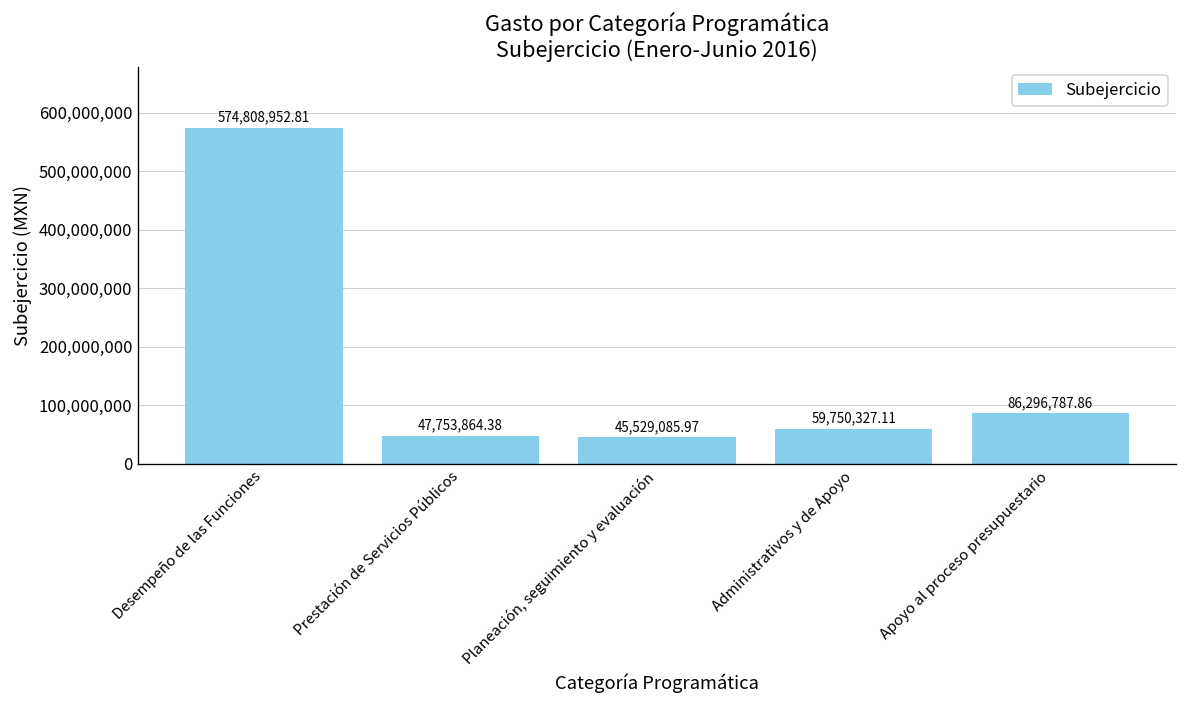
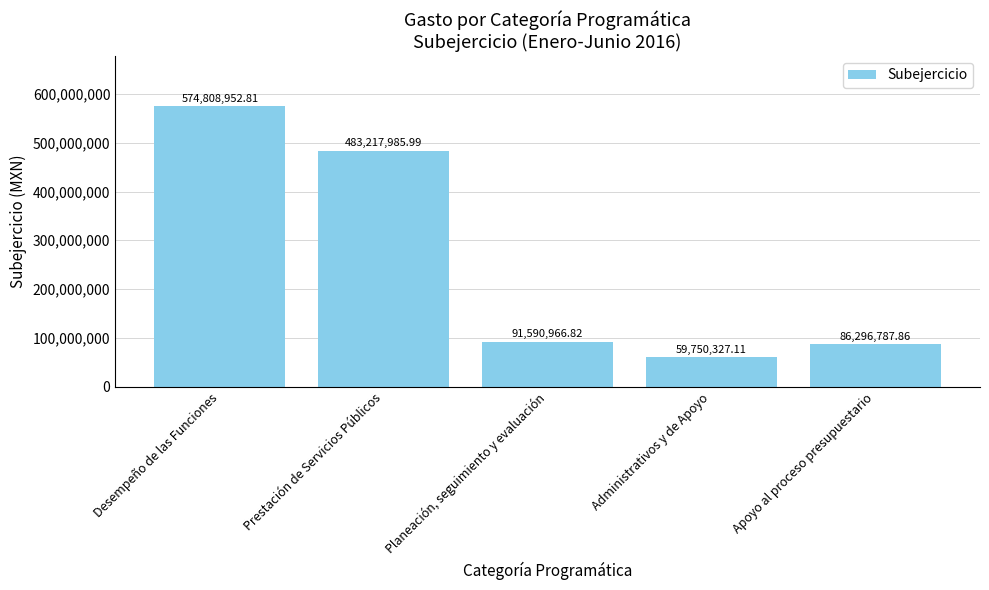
  {
    "Desempeño de las Funciones": "574,808,952.81",
-   "Prestación de Servicios Públicos": "47,753,864.38",
-   "Planeación, seguimiento y evaluación": "45,529,085.97",
+   "Prestación de Servicios Públicos": "483,217,985.99",
+   "Planeación, seguimiento y evaluación": "91,590,966.82",
    "Administrativos y de Apoyo": "59,750,327.11",
    "Apoyo al proceso presupuestario": "86,296,787.86"
  }
